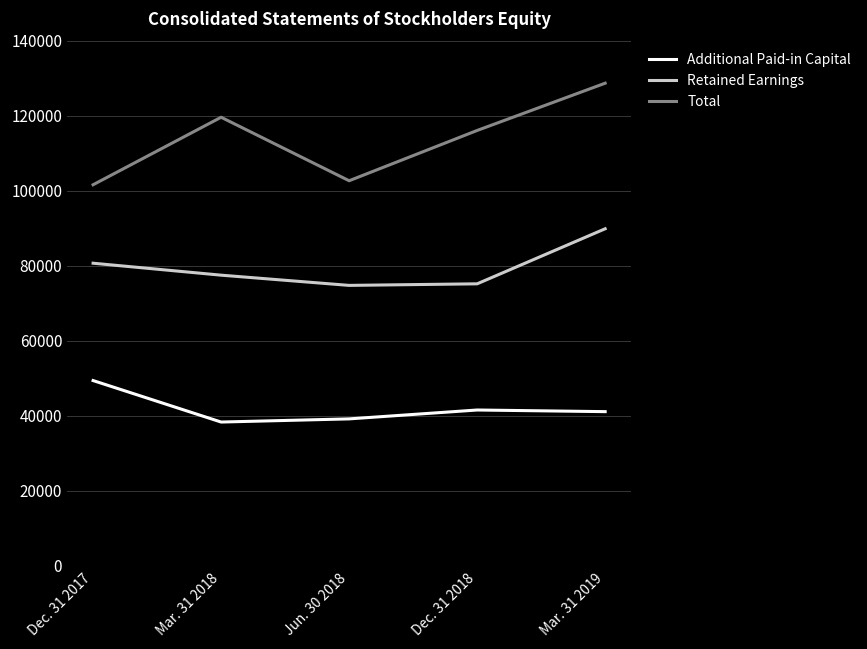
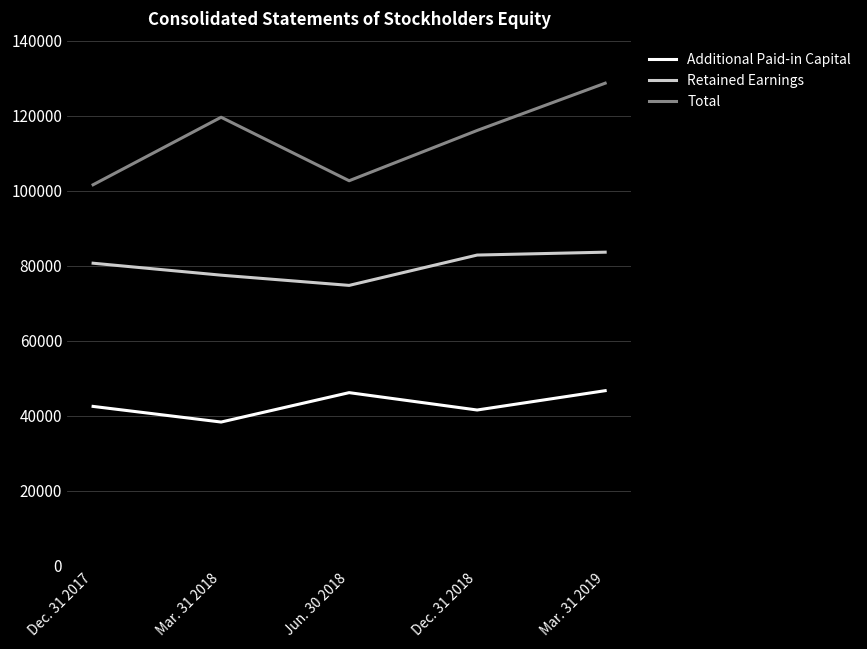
  {
    "Additional Paid-in Capital": {
-     "Dec. 31 2017": 49000,
+     "Dec. 31 2017": 42000,
      "Mar. 31 2018": 38000,
-     "Jun. 30 2018": 39000,
+     "Jun. 30 2018": 46000,
      "Dec. 31 2018": 42000,
-     "Mar. 31 2019": 41000
+     "Mar. 31 2019": 47000
    },
    "Retained Earnings": {
      "Dec. 31 2017": 81000,
      "Mar. 31 2018": 77000,
      "Jun. 30 2018": 75000,
-     "Dec. 31 2018": 75000,
-     "Mar. 31 2019": 90000
+     "Dec. 31 2018": 83000,
+     "Mar. 31 2019": 84000
    },
    "Total": {
      "Dec. 31 2017": 102000,
      "Mar. 31 2018": 120000,
      "Jun. 30 2018": 103000,
      "Dec. 31 2018": 116000,
      "Mar. 31 2019": 129000
    }
  }
